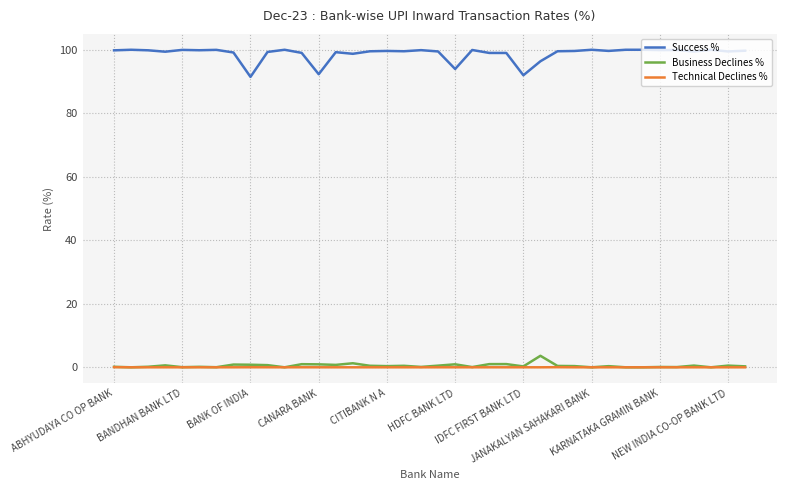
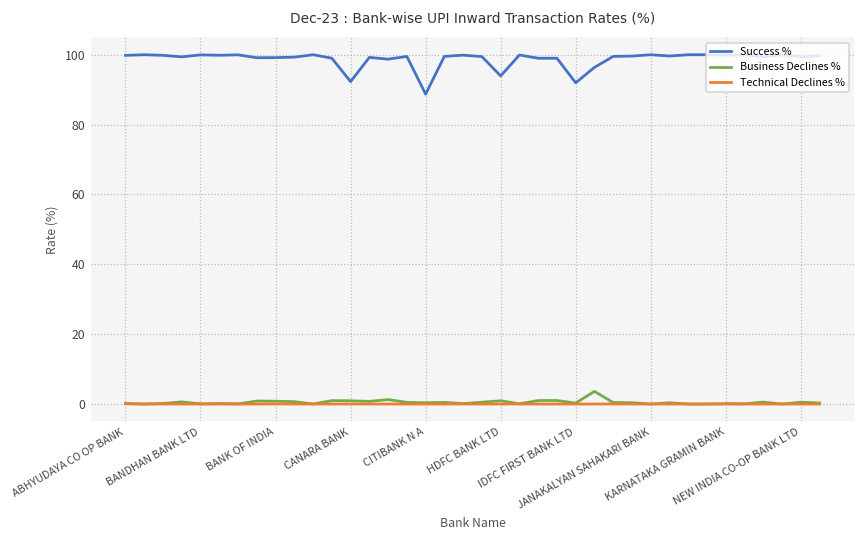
  {
    "Success %": {
      "ABHYUDAYA CO OP BANK": 100,
      "BANDHAN BANK LTD": 100,
-     "BANK OF INDIA": 91,
+     "BANK OF INDIA": 99,
      "CANARA BANK": 92,
-     "CITIBANK N A": 100,
+     "CITIBANK N A": 89,
      "HDFC BANK LTD": 94,
      "IDFC FIRST BANK LTD": 92,
      "JANAKALYAN SAHAKARI BANK": 100
    },
    "Business Declines %": {
      "BANK OF INDIA": 1,
      "CANARA BANK": 1,
      "HDFC BANK LTD": 1
    },
    "Technical Declines %": {
      "BANK OF INDIA": 0,
      "CANARA BANK": 0,
      "HDFC BANK LTD": 0
    }
  }
